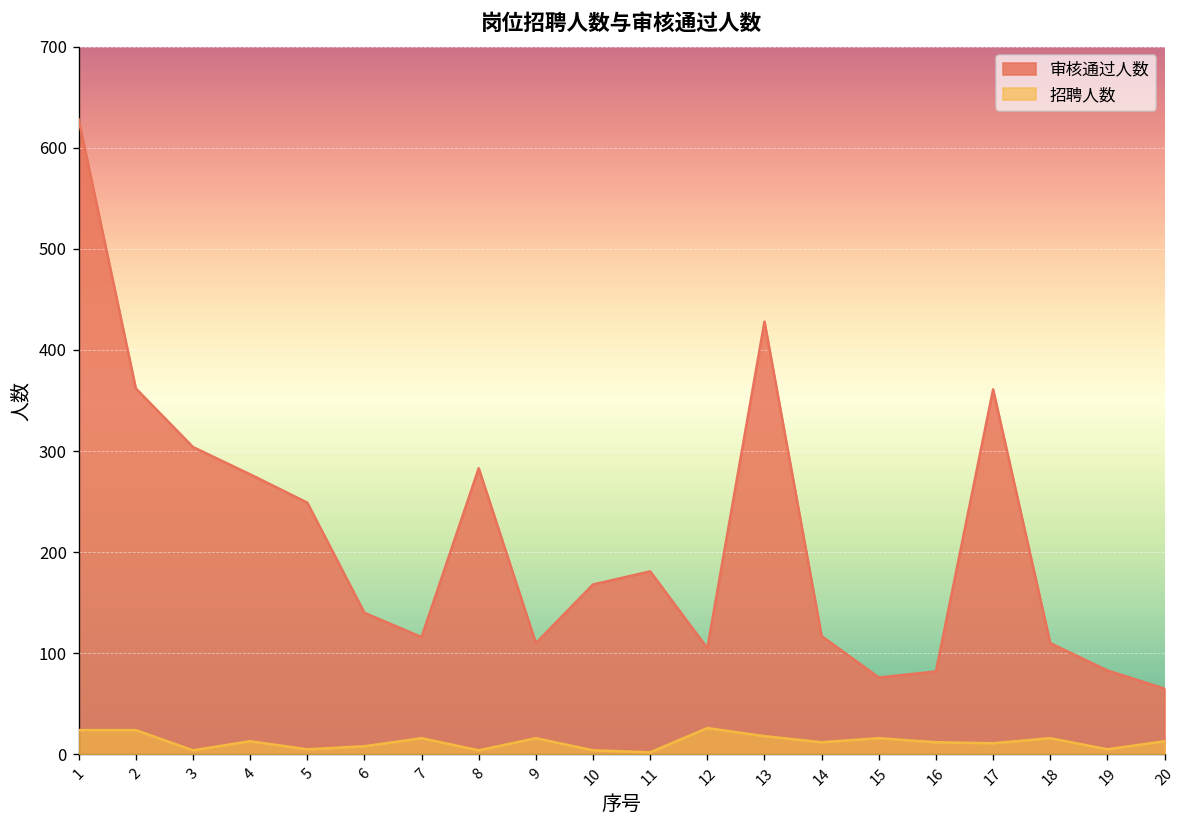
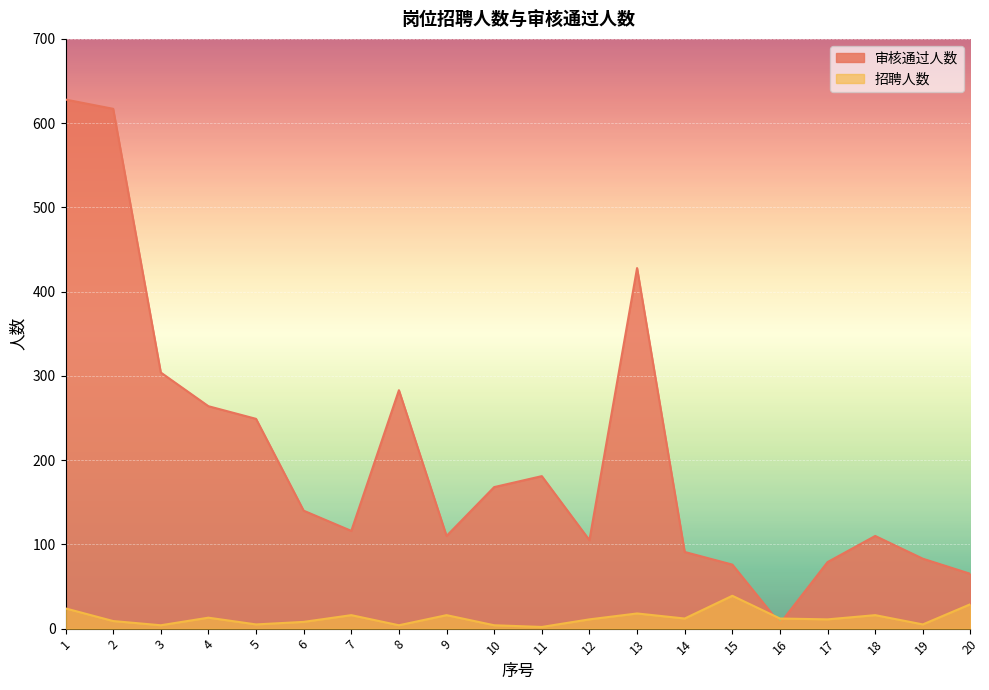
  {
    "审核通过人数": {
      "1": 630,
-     "2": 360,
+     "2": 620,
      "3": 300,
-     "4": 280,
+     "4": 260,
      "5": 250,
      "6": 140,
      "7": 120,
      "8": 280,
      "9": 110,
      "10": 170,
      "11": 180,
      "12": 110,
      "13": 430,
-     "14": 120,
+     "14": 90,
      "15": 80,
-     "16": 80,
-     "17": 360,
+     "16": 10,
+     "17": 80,
      "18": 110,
      "19": 80,
      "20": 70
    },
    "招聘人数": {
      "1": 20,
-     "2": 20,
+     "2": 10,
      "3": 0,
      "4": 10,
      "5": 10,
      "6": 10,
      "7": 20,
      "8": 0,
      "9": 20,
      "10": 0,
      "11": 0,
-     "12": 30,
+     "12": 10,
      "13": 20,
      "14": 10,
-     "15": 20,
+     "15": 40,
      "16": 10,
      "17": 10,
      "18": 20,
      "19": 10,
-     "20": 10
+     "20": 30
    }
  }
